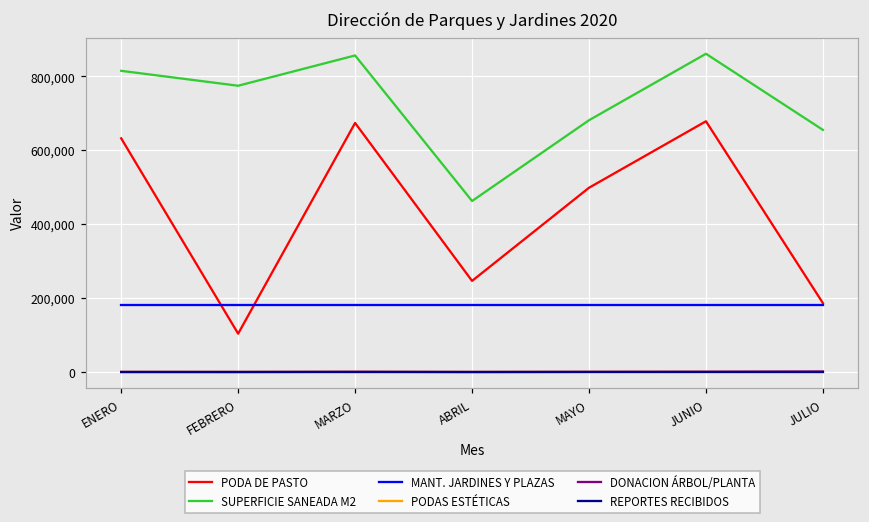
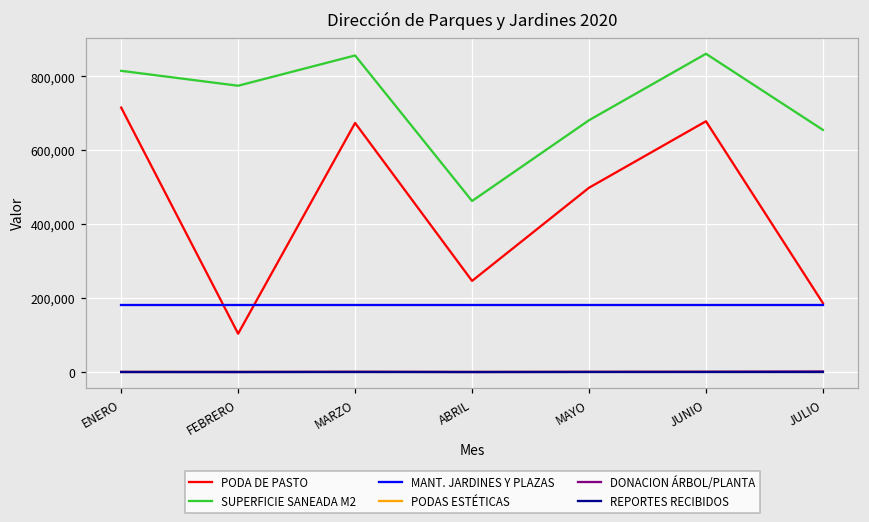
  {
    "PODA DE PASTO": {
-     "ENERO": "630,000",
+     "ENERO": "720,000",
      "FEBRERO": "100,000",
      "MARZO": "670,000",
      "ABRIL": "250,000",
      "MAYO": "500,000",
      "JUNIO": "680,000"
    },
    "SUPERFICIE SANEADA M2": {
      "ENERO": "810,000",
      "FEBRERO": "770,000",
      "MARZO": "860,000",
      "ABRIL": "460,000",
      "MAYO": "680,000",
      "JUNIO": "860,000",
      "JULIO": "660,000"
    },
    "MANT. JARDINES Y PLAZAS": {
      "ENERO": "180,000",
      "FEBRERO": "180,000",
      "MARZO": "180,000",
      "ABRIL": "180,000",
      "MAYO": "180,000",
      "JUNIO": "180,000"
    }
  }
